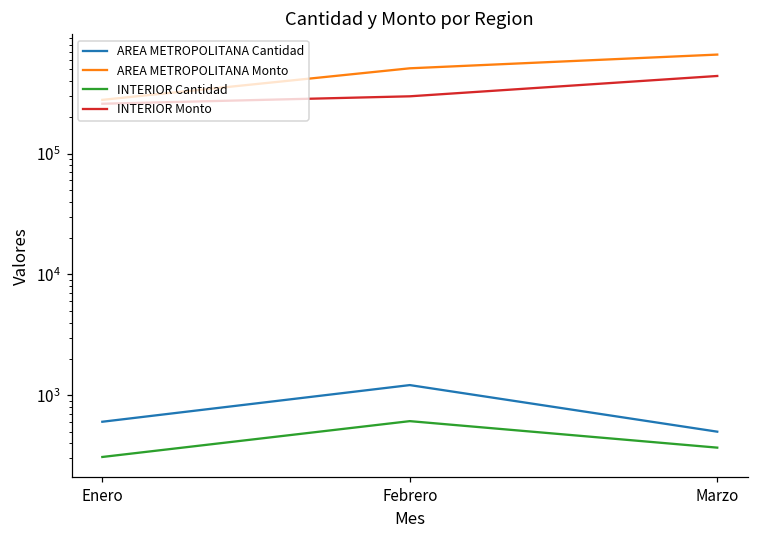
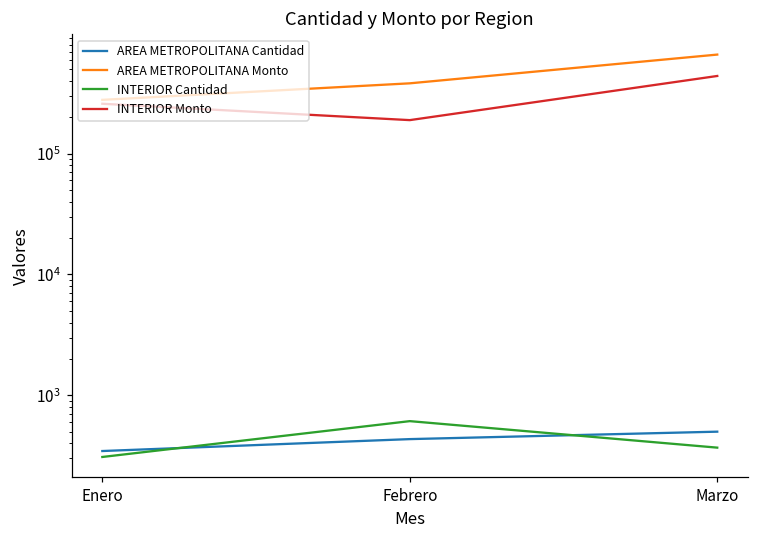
  {
    "AREA METROPOLITANA Cantidad": {
-     "Enero": 600,
-     "Febrero": 1200,
+     "Enero": 350,
+     "Febrero": 430,
      "Marzo": 500
    },
    "AREA METROPOLITANA Monto": {
-     "Febrero": 500000,
+     "Febrero": 380000,
      "Marzo": 700000
    },
    "INTERIOR Cantidad": {
      "Enero": 310,
      "Febrero": 600,
      "Marzo": 370
    },
    "INTERIOR Monto": {
-     "Febrero": 300000,
+     "Febrero": 190000,
      "Marzo": 440000
    }
  }
